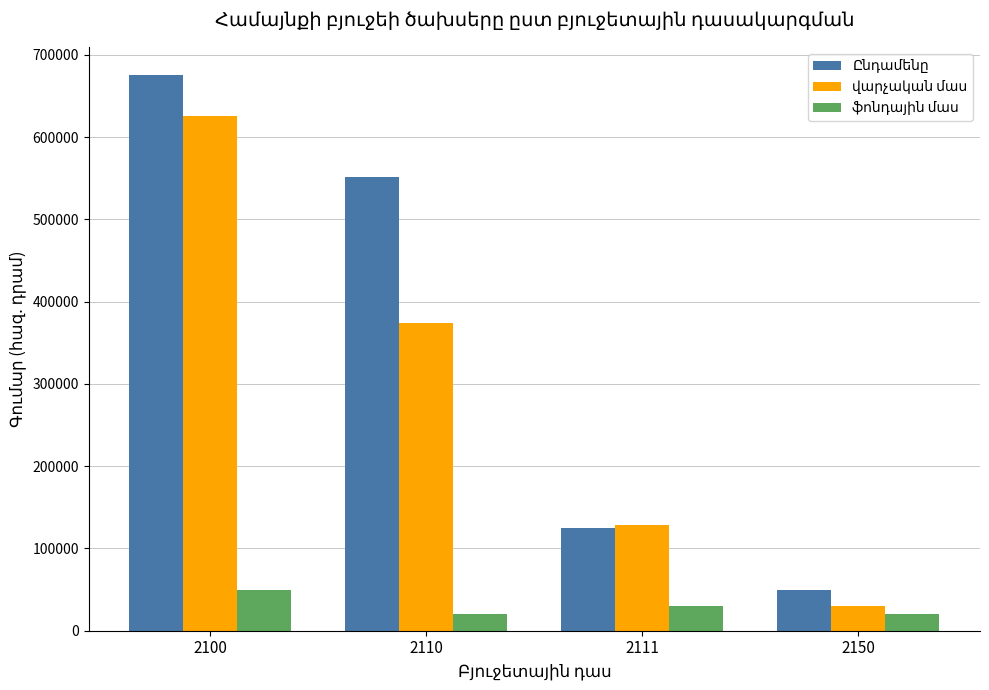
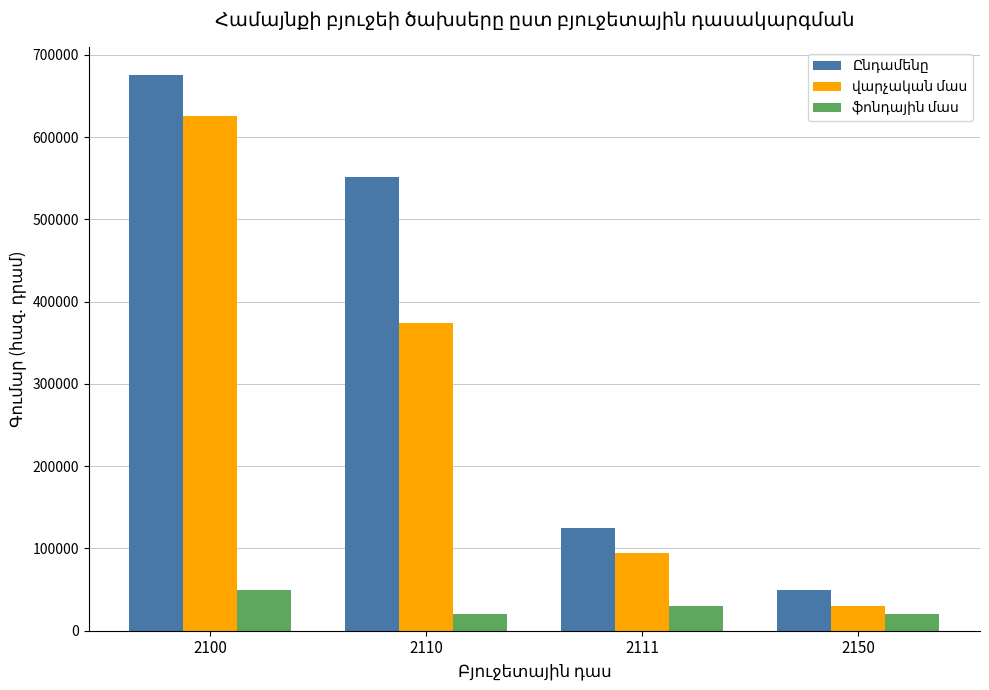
  {
    "Ընդամենը": {
      "2100": 680000,
      "2110": 550000,
      "2111": 130000,
      "2150": 50000
    },
    "վարչական մաս": {
      "2100": 630000,
      "2110": 370000,
-     "2111": 130000,
+     "2111": 100000,
      "2150": 30000
    },
    "ֆոնդային մաս": {
      "2100": 50000,
      "2110": 20000,
      "2111": 30000,
      "2150": 20000
    }
  }
